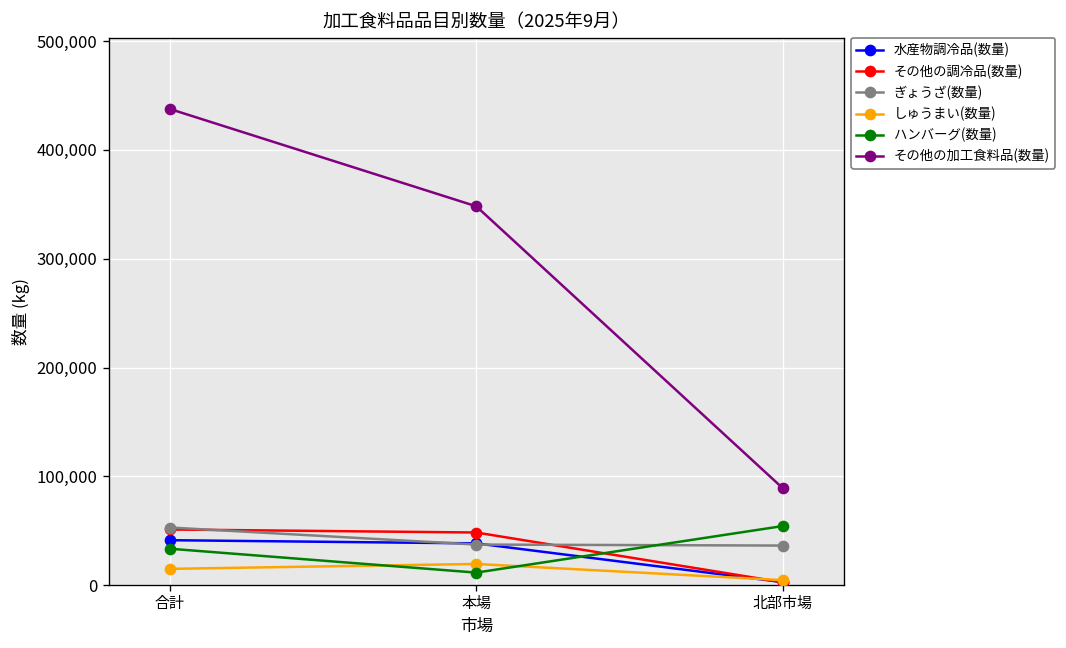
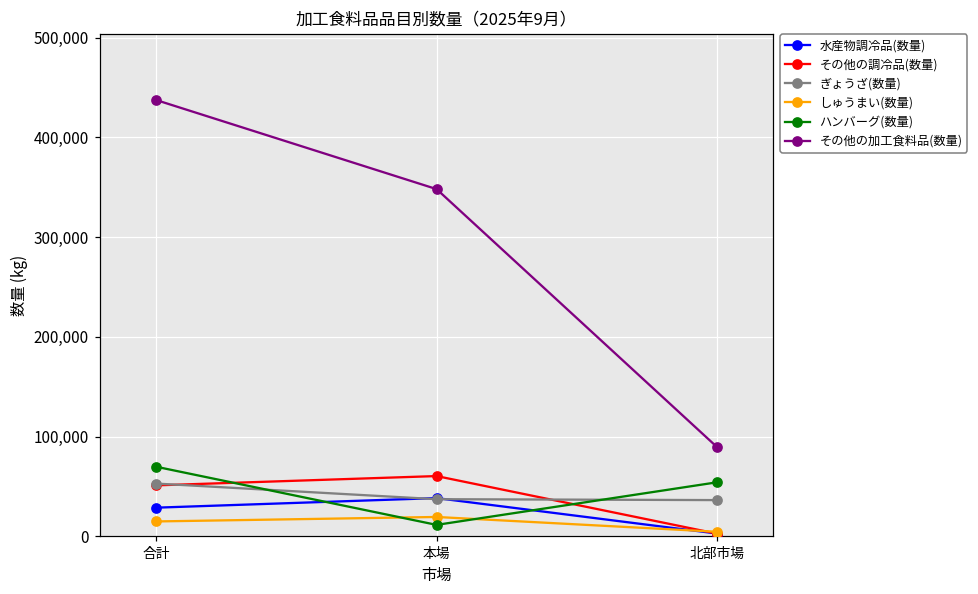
  {
    "水産物調冷品(数量)": {
-     "合計": "40,000"
+     "合計": "30,000"
    },
    "その他の調冷品(数量)": {
-     "本場": "50,000"
+     "本場": "60,000"
    },
    "ぎょうざ(数量)": {
      "北部市場": "40,000"
    },
    "しゅうまい(数量)": {
      "合計": "20,000",
      "本場": "20,000"
    },
    "ハンバーグ(数量)": {
-     "合計": "30,000",
+     "合計": "70,000",
      "本場": "10,000",
      "北部市場": "50,000"
    },
    "その他の加工食料品(数量)": {
      "合計": "440,000",
      "本場": "350,000",
      "北部市場": "90,000"
    }
  }
